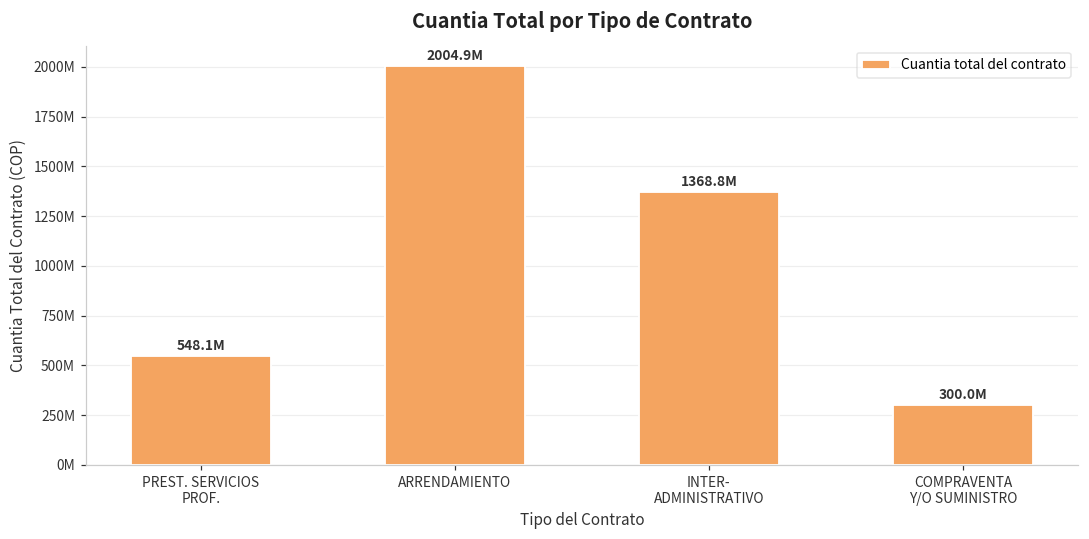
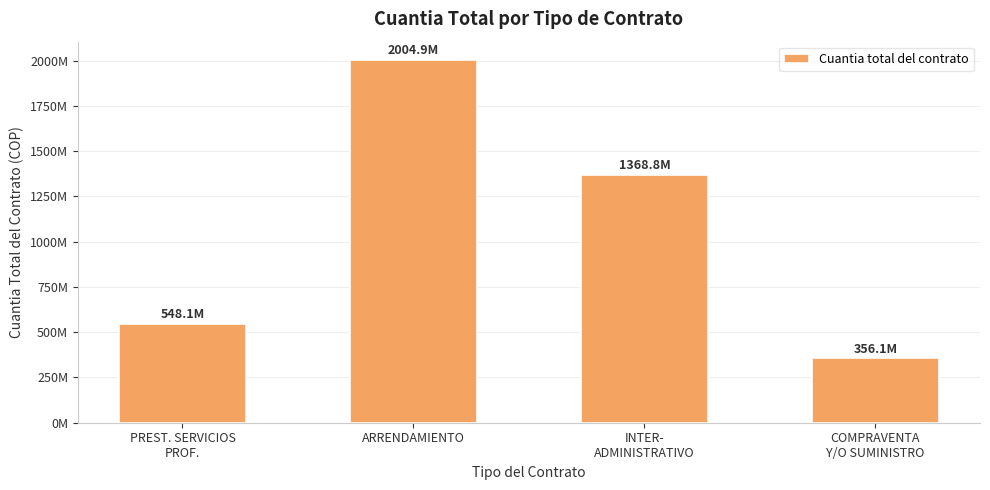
  {
    "PREST. SERVICIOS PROF.": "548.1M",
    "ARRENDAMIENTO": "2004.9M",
    "INTER- ADMINISTRATIVO": "1368.8M",
-   "COMPRAVENTA Y/O SUMINISTRO": "300.0M"
+   "COMPRAVENTA Y/O SUMINISTRO": "356.1M"
  }
